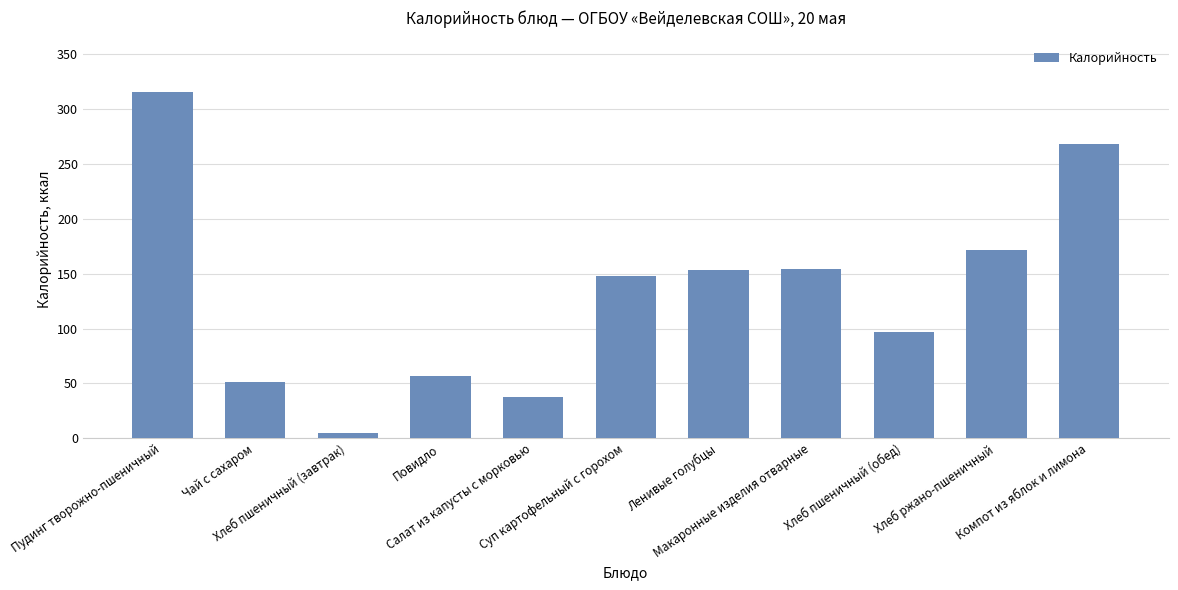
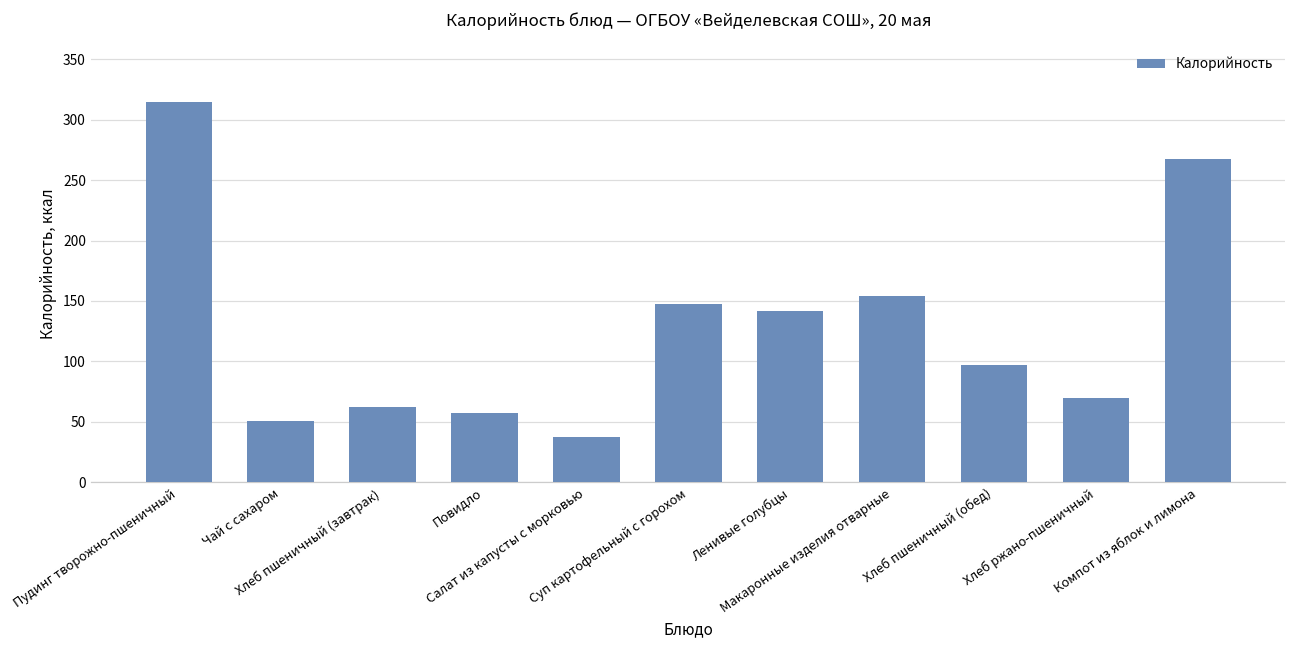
  {
    "Пудинг творожно-пшеничный": 315,
    "Чай с сахаром": 51,
-   "Хлеб пшеничный (завтрак)": 5,
+   "Хлеб пшеничный (завтрак)": 63,
    "Повидло": 57,
    "Салат из капусты с морковью": 38,
    "Суп картофельный с горохом": 148,
-   "Ленивые голубцы": 154,
+   "Ленивые голубцы": 142,
    "Макаронные изделия отварные": 154,
    "Хлеб пшеничный (обед)": 97,
-   "Хлеб ржано-пшеничный": 172,
+   "Хлеб ржано-пшеничный": 70,
    "Компот из яблок и лимона": 268
  }
